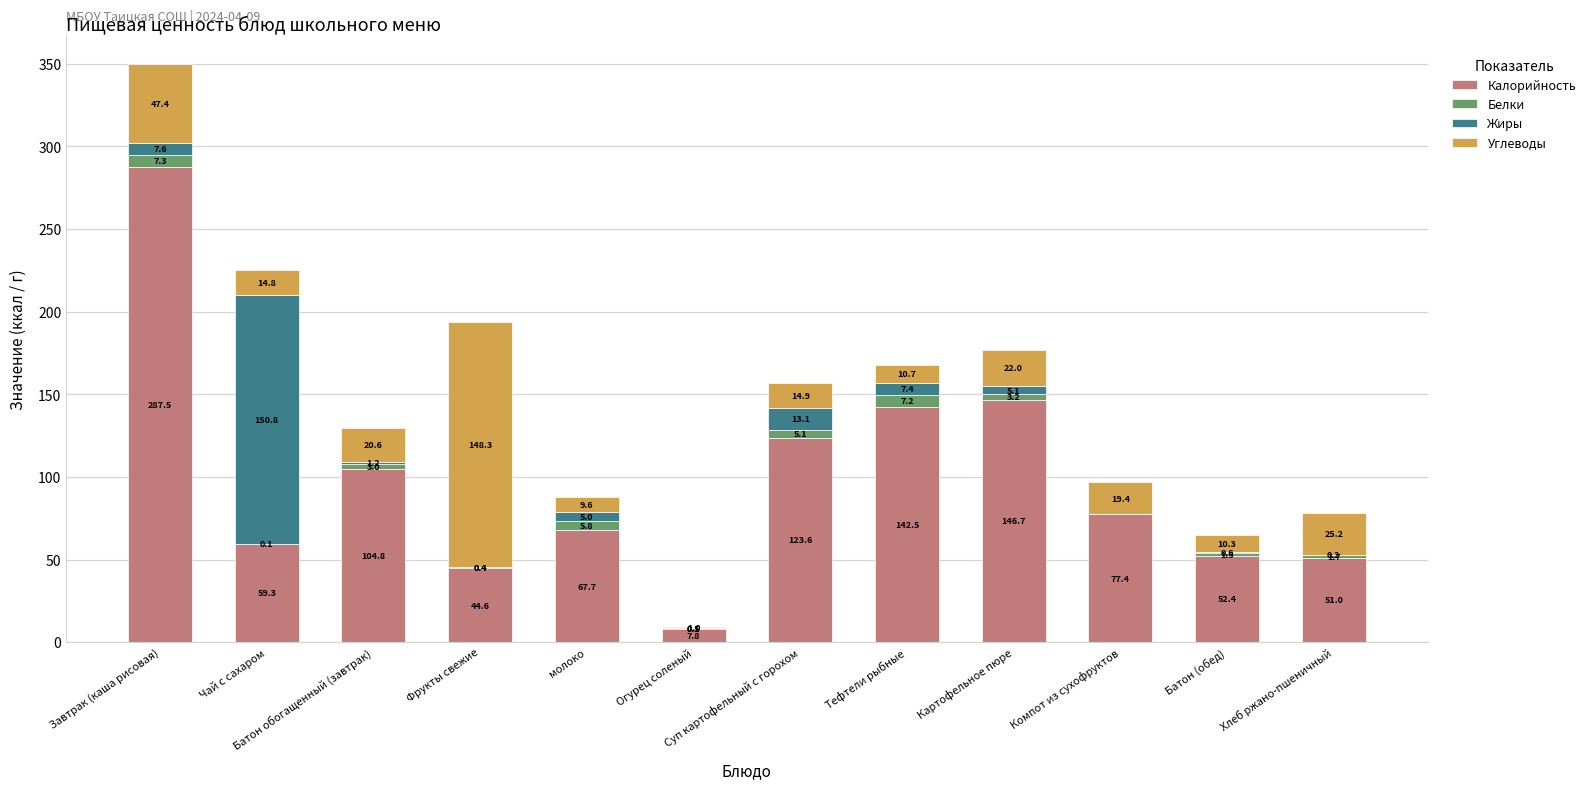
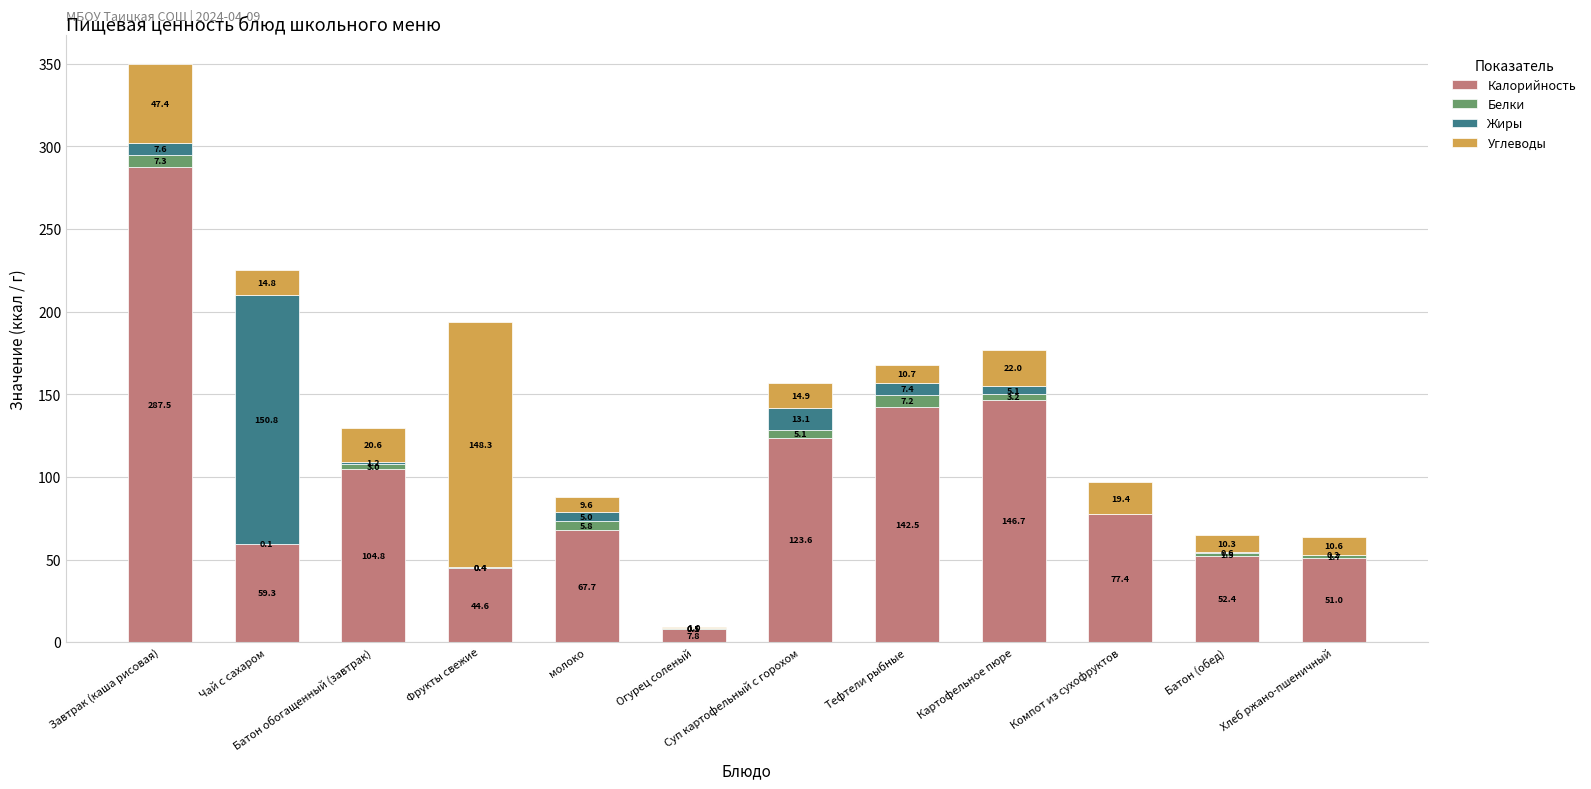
  {
    "Калорийность": {
      "Завтрак (каша рисовая)": 287.5,
      "Чай с сахаром": 59.3,
      "Батон обогащенный (завтрак)": 104.8,
      "Фрукты свежие": 44.6,
      "молоко": 67.7,
      "Суп картофельный с горохом": 123.6,
      "Тефтели рыбные": 142.5,
      "Картофельное пюре": 146.7,
      "Компот из сухофруктов": 77.4,
      "Батон (обед)": 52.4,
      "Хлеб ржано-пшеничный": 51.0
    },
    "Белки": {
      "Завтрак (каша рисовая)": 7.3,
      "Чай с сахаром": 0.1,
      "молоко": 5.8,
      "Суп картофельный с горохом": 5.1,
      "Тефтели рыбные": 7.2
    },
    "Жиры": {
      "Завтрак (каша рисовая)": 7.6,
      "Чай с сахаром": 150.8,
      "молоко": 5.0,
      "Суп картофельный с горохом": 13.1,
      "Тефтели рыбные": 7.4
    },
    "Углеводы": {
      "Завтрак (каша рисовая)": 47.4,
      "Чай с сахаром": 14.8,
      "Батон обогащенный (завтрак)": 20.6,
      "Фрукты свежие": 148.3,
      "молоко": 9.6,
      "Суп картофельный с горохом": 14.9,
      "Тефтели рыбные": 10.7,
      "Картофельное пюре": 22.0,
      "Компот из сухофруктов": 19.4,
      "Батон (обед)": 10.3,
-     "Хлеб ржано-пшеничный": 25.2
+     "Хлеб ржано-пшеничный": 10.6
    }
  }
